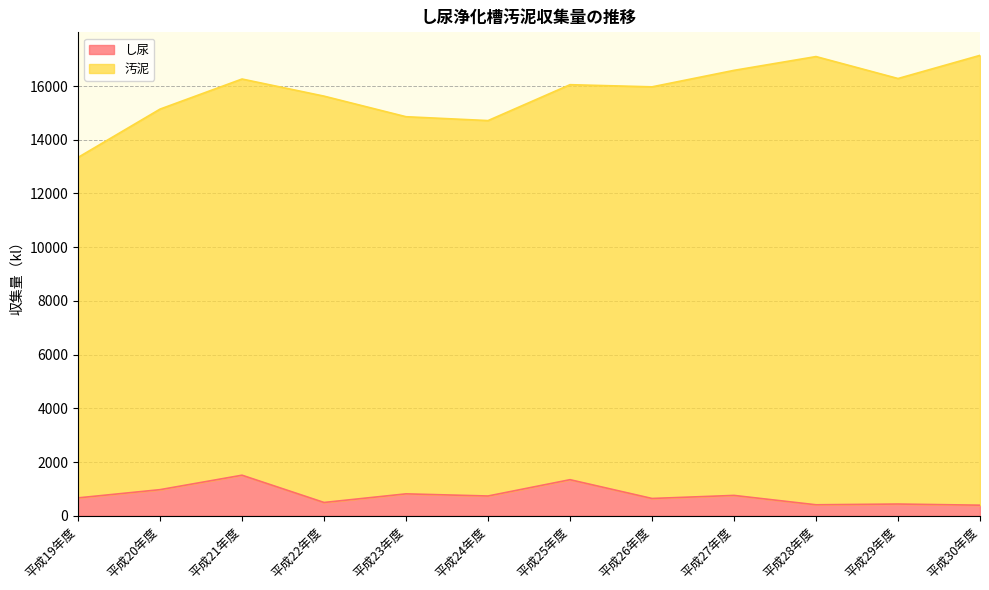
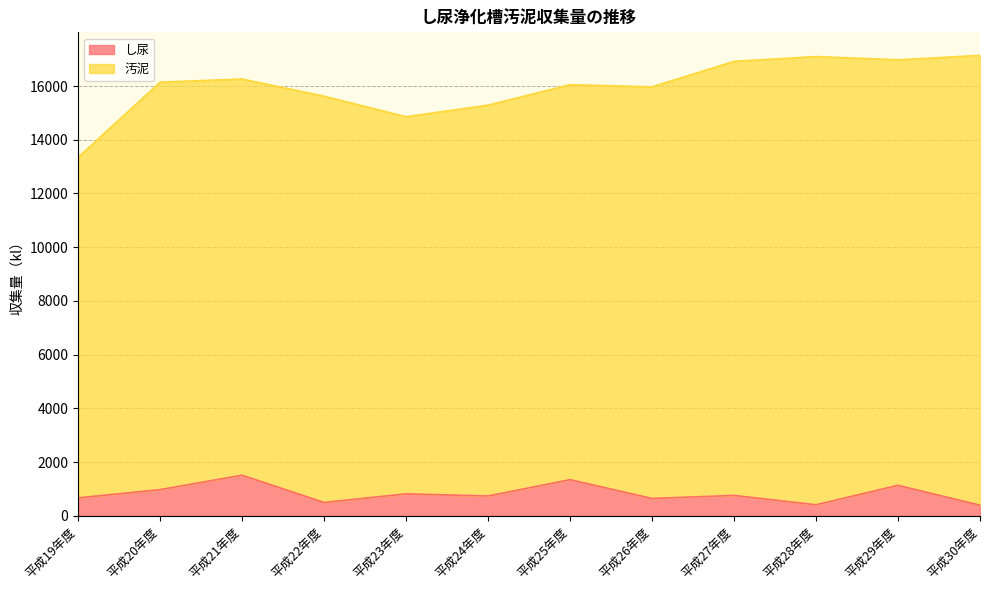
  {
    "し尿": {
      "平成19年度": 700,
      "平成20年度": 1000,
      "平成21年度": 1500,
      "平成22年度": 500,
      "平成23年度": 800,
      "平成24年度": 700,
      "平成25年度": 1300,
      "平成26年度": 600,
      "平成27年度": 800,
      "平成28年度": 400,
-     "平成29年度": 400,
+     "平成29年度": 1100,
      "平成30年度": 400
    },
    "汚泥": {
      "平成19年度": 12700,
-     "平成20年度": 14200,
+     "平成20年度": 15200,
      "平成21年度": 14700,
      "平成22年度": 15100,
      "平成23年度": 14000,
-     "平成24年度": 14000,
+     "平成24年度": 14600,
      "平成25年度": 14700,
      "平成26年度": 15300,
-     "平成27年度": 15800,
+     "平成27年度": 16200,
      "平成28年度": 16700,
      "平成29年度": 15800,
      "平成30年度": 16700
    }
  }
